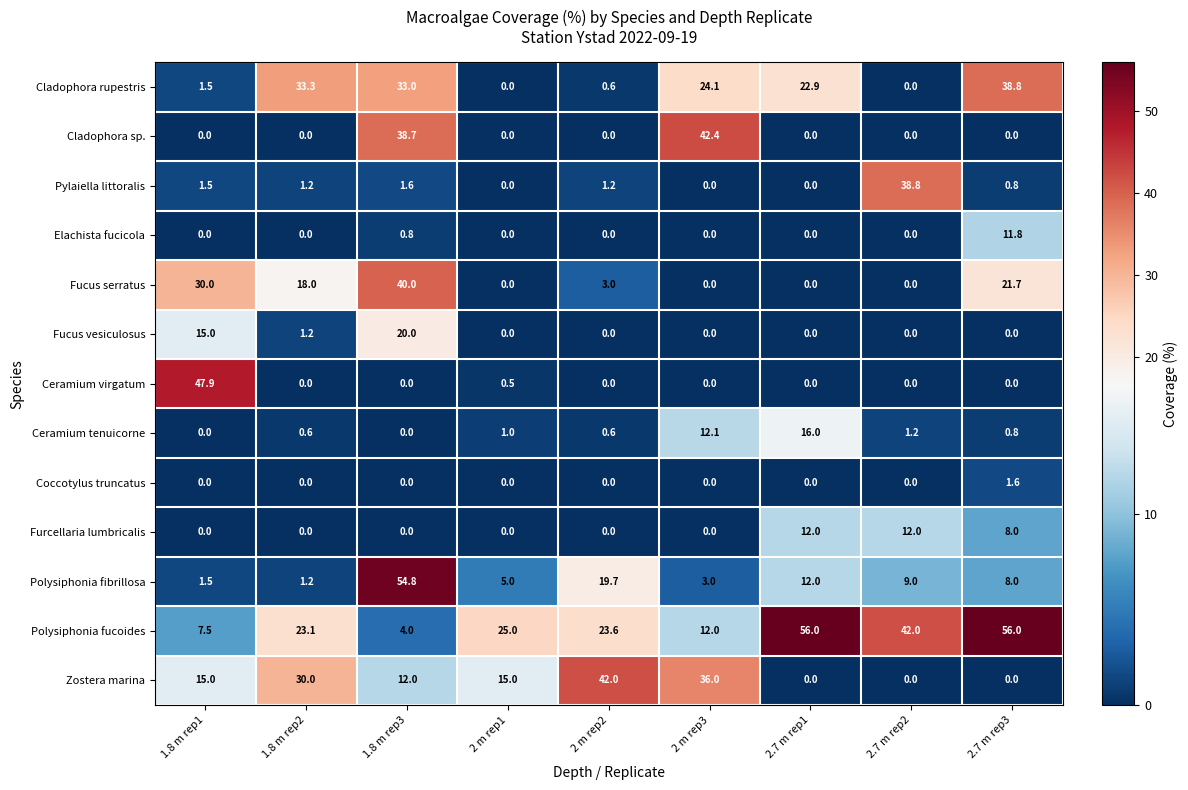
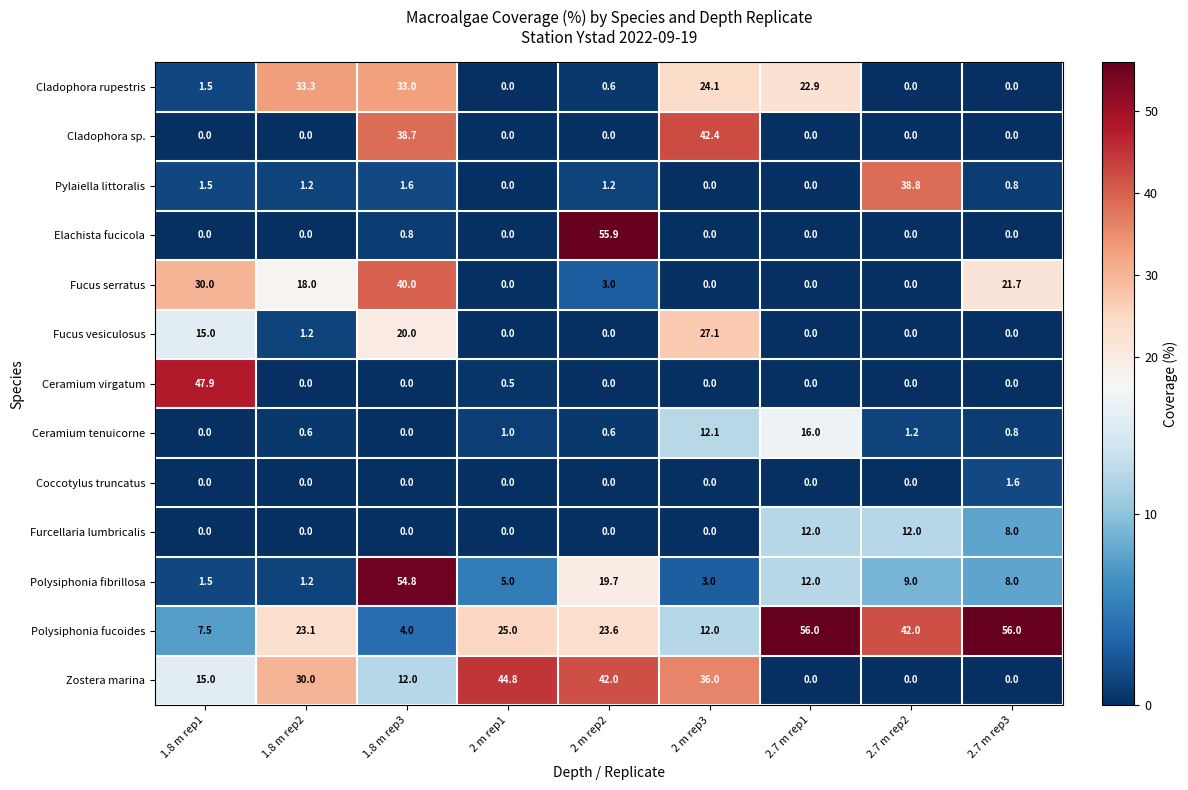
  {
    "Cladophora rupestris": {
      "1.8 m rep1": 1.5,
      "1.8 m rep2": 33.3,
      "1.8 m rep3": 33.0,
      "2 m rep1": 0.0,
      "2 m rep2": 0.6,
      "2 m rep3": 24.1,
      "2.7 m rep1": 22.9,
      "2.7 m rep2": 0.0,
-     "2.7 m rep3": 38.8
+     "2.7 m rep3": 0.0
    },
    "Cladophora sp.": {
      "1.8 m rep1": 0.0,
      "1.8 m rep2": 0.0,
      "1.8 m rep3": 38.7,
      "2 m rep1": 0.0,
      "2 m rep2": 0.0,
      "2 m rep3": 42.4,
      "2.7 m rep1": 0.0,
      "2.7 m rep2": 0.0,
      "2.7 m rep3": 0.0
    },
    "Pylaiella littoralis": {
      "1.8 m rep1": 1.5,
      "1.8 m rep2": 1.2,
      "1.8 m rep3": 1.6,
      "2 m rep1": 0.0,
      "2 m rep2": 1.2,
      "2 m rep3": 0.0,
      "2.7 m rep1": 0.0,
      "2.7 m rep2": 38.8,
      "2.7 m rep3": 0.8
    },
    "Elachista fucicola": {
      "1.8 m rep1": 0.0,
      "1.8 m rep2": 0.0,
      "1.8 m rep3": 0.8,
      "2 m rep1": 0.0,
-     "2 m rep2": 0.0,
+     "2 m rep2": 55.9,
      "2 m rep3": 0.0,
      "2.7 m rep1": 0.0,
      "2.7 m rep2": 0.0,
-     "2.7 m rep3": 11.8
+     "2.7 m rep3": 0.0
    },
    "Fucus serratus": {
      "1.8 m rep1": 30.0,
      "1.8 m rep2": 18.0,
      "1.8 m rep3": 40.0,
      "2 m rep1": 0.0,
      "2 m rep2": 3.0,
      "2 m rep3": 0.0,
      "2.7 m rep1": 0.0,
      "2.7 m rep2": 0.0,
      "2.7 m rep3": 21.7
    },
    "Fucus vesiculosus": {
      "1.8 m rep1": 15.0,
      "1.8 m rep2": 1.2,
      "1.8 m rep3": 20.0,
      "2 m rep1": 0.0,
      "2 m rep2": 0.0,
-     "2 m rep3": 0.0,
+     "2 m rep3": 27.1,
      "2.7 m rep1": 0.0,
      "2.7 m rep2": 0.0,
      "2.7 m rep3": 0.0
    },
    "Ceramium virgatum": {
      "1.8 m rep1": 47.9,
      "1.8 m rep2": 0.0,
      "1.8 m rep3": 0.0,
      "2 m rep1": 0.5,
      "2 m rep2": 0.0,
      "2 m rep3": 0.0,
      "2.7 m rep1": 0.0,
      "2.7 m rep2": 0.0,
      "2.7 m rep3": 0.0
    },
    "Ceramium tenuicorne": {
      "1.8 m rep1": 0.0,
      "1.8 m rep2": 0.6,
      "1.8 m rep3": 0.0,
      "2 m rep1": 1.0,
      "2 m rep2": 0.6,
      "2 m rep3": 12.1,
      "2.7 m rep1": 16.0,
      "2.7 m rep2": 1.2,
      "2.7 m rep3": 0.8
    },
    "Coccotylus truncatus": {
      "1.8 m rep1": 0.0,
      "1.8 m rep2": 0.0,
      "1.8 m rep3": 0.0,
      "2 m rep1": 0.0,
      "2 m rep2": 0.0,
      "2 m rep3": 0.0,
      "2.7 m rep1": 0.0,
      "2.7 m rep2": 0.0,
      "2.7 m rep3": 1.6
    },
    "Furcellaria lumbricalis": {
      "1.8 m rep1": 0.0,
      "1.8 m rep2": 0.0,
      "1.8 m rep3": 0.0,
      "2 m rep1": 0.0,
      "2 m rep2": 0.0,
      "2 m rep3": 0.0,
      "2.7 m rep1": 12.0,
      "2.7 m rep2": 12.0,
      "2.7 m rep3": 8.0
    },
    "Polysiphonia fibrillosa": {
      "1.8 m rep1": 1.5,
      "1.8 m rep2": 1.2,
      "1.8 m rep3": 54.8,
      "2 m rep1": 5.0,
      "2 m rep2": 19.7,
      "2 m rep3": 3.0,
      "2.7 m rep1": 12.0,
      "2.7 m rep2": 9.0,
      "2.7 m rep3": 8.0
    },
    "Polysiphonia fucoides": {
      "1.8 m rep1": 7.5,
      "1.8 m rep2": 23.1,
      "1.8 m rep3": 4.0,
      "2 m rep1": 25.0,
      "2 m rep2": 23.6,
      "2 m rep3": 12.0,
      "2.7 m rep1": 56.0,
      "2.7 m rep2": 42.0,
      "2.7 m rep3": 56.0
    },
    "Zostera marina": {
      "1.8 m rep1": 15.0,
      "1.8 m rep2": 30.0,
      "1.8 m rep3": 12.0,
-     "2 m rep1": 15.0,
+     "2 m rep1": 44.8,
      "2 m rep2": 42.0,
      "2 m rep3": 36.0,
      "2.7 m rep1": 0.0,
      "2.7 m rep2": 0.0,
      "2.7 m rep3": 0.0
    }
  }
